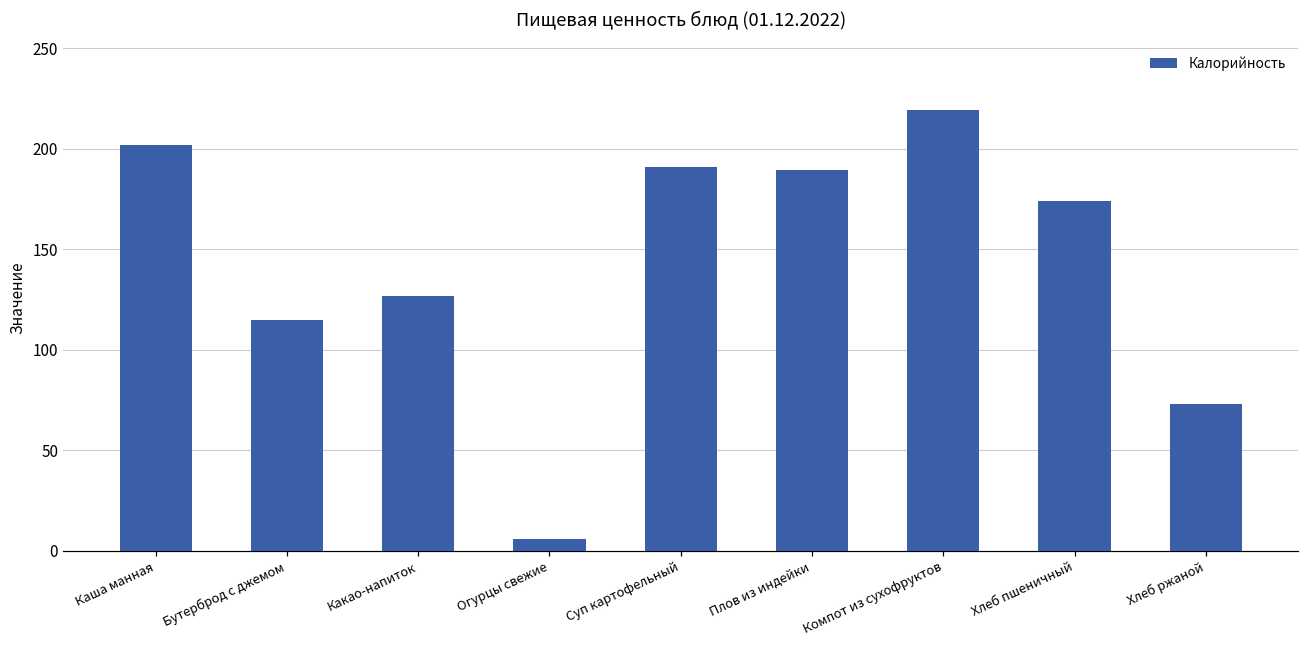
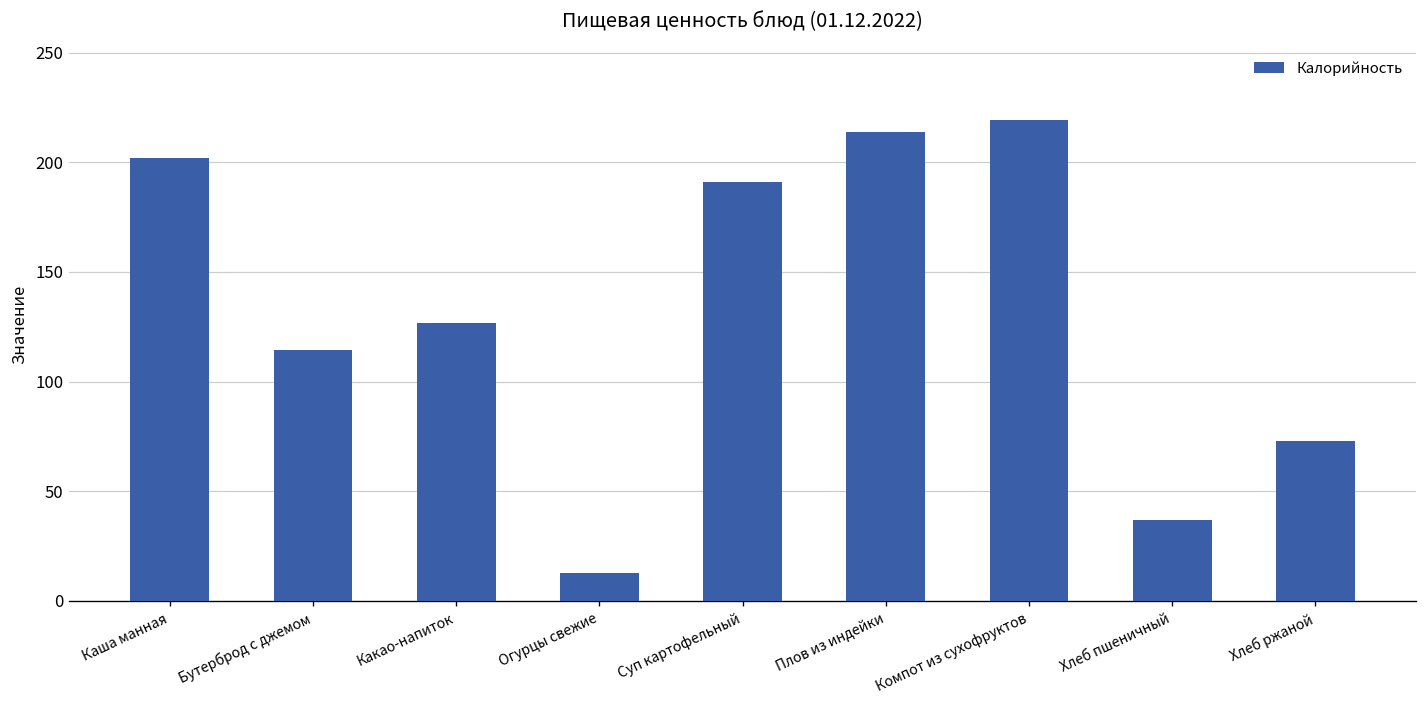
  {
    "Каша манная": 202,
    "Бутерброд с джемом": 115,
    "Какао-напиток": 127,
-   "Огурцы свежие": 6,
+   "Огурцы свежие": 13,
    "Суп картофельный": 191,
-   "Плов из индейки": 190,
+   "Плов из индейки": 214,
    "Компот из сухофруктов": 219,
-   "Хлеб пшеничный": 174,
+   "Хлеб пшеничный": 37,
    "Хлеб ржаной": 73
  }
